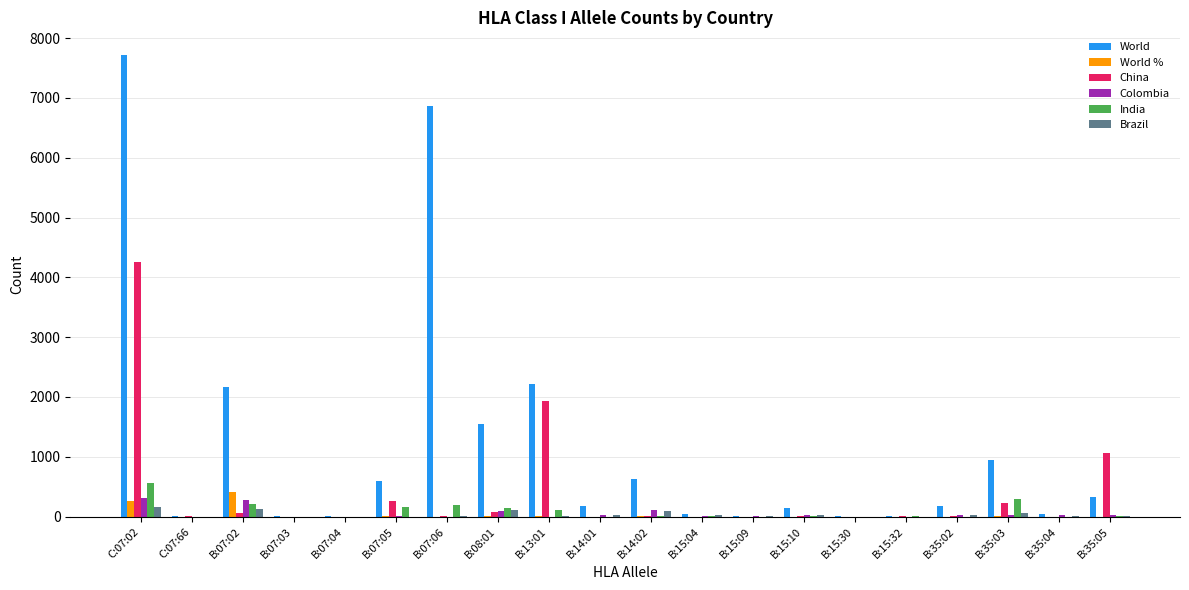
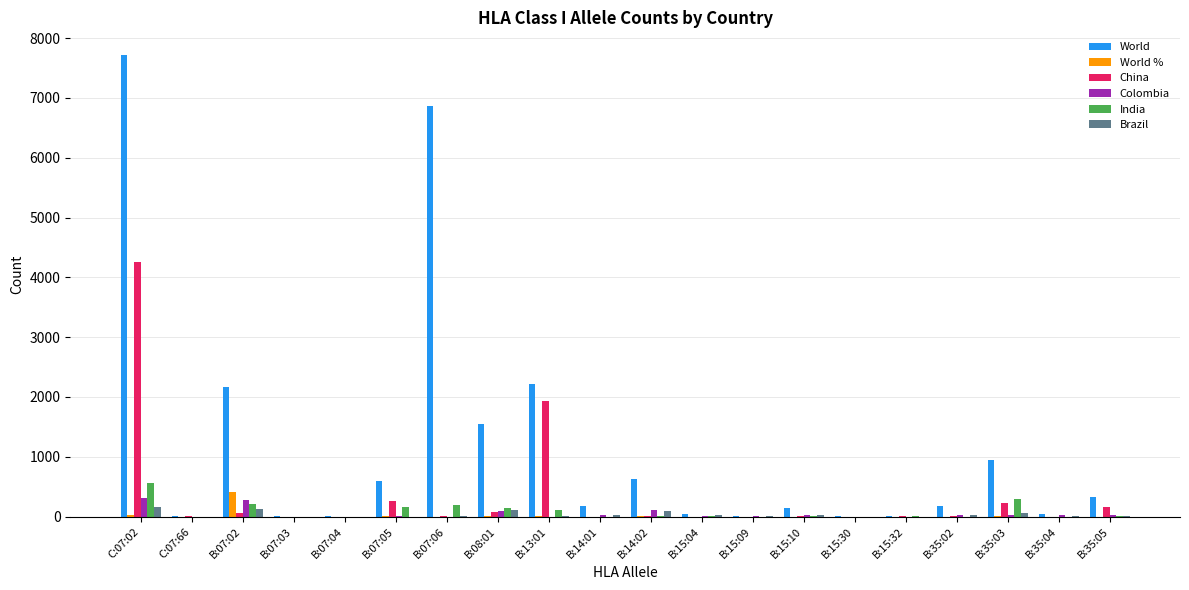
  {
    "World": {
      "C:07:02": 7700,
      "B:07:02": 2200,
      "B:07:05": 600,
      "B:07:06": 6900,
      "B:08:01": 1500,
      "B:13:01": 2200,
      "B:14:01": 200,
      "B:14:02": 600,
      "B:15:04": 100,
      "B:15:10": 100,
      "B:35:02": 200,
      "B:35:03": 900,
      "B:35:05": 300
    },
    "World %": {
-     "C:07:02": 300,
+     "C:07:02": 0,
      "B:07:02": 400
    },
    "China": {
      "C:07:02": 4300,
      "B:07:02": 100,
      "B:07:03": 0,
      "B:07:04": 0,
      "B:07:05": 300,
      "B:08:01": 100,
      "B:13:01": 1900,
      "B:14:01": 0,
      "B:15:09": 0,
      "B:15:30": 0,
      "B:35:03": 200,
      "B:35:04": 0,
-     "B:35:05": 1100
+     "B:35:05": 200
    },
    "Colombia": {
      "C:07:02": 300,
      "C:07:66": 0,
      "B:07:02": 300,
      "B:07:03": 0,
      "B:07:04": 0,
      "B:07:06": 0,
      "B:08:01": 100,
      "B:13:01": 0,
      "B:14:02": 100,
      "B:15:30": 0,
      "B:15:32": 0
    },
    "India": {
      "C:07:02": 600,
      "C:07:66": 0,
      "B:07:02": 200,
      "B:07:03": 0,
      "B:07:04": 0,
      "B:07:05": 200,
      "B:07:06": 200,
      "B:08:01": 100,
      "B:13:01": 100,
      "B:14:01": 0,
      "B:15:30": 0,
      "B:35:03": 300,
      "B:35:04": 0
    },
    "Brazil": {
      "C:07:02": 200,
      "C:07:66": 0,
      "B:07:02": 100,
      "B:07:03": 0,
      "B:07:04": 0,
      "B:08:01": 100,
      "B:14:02": 100,
      "B:15:32": 0,
      "B:35:03": 100
    }
  }
